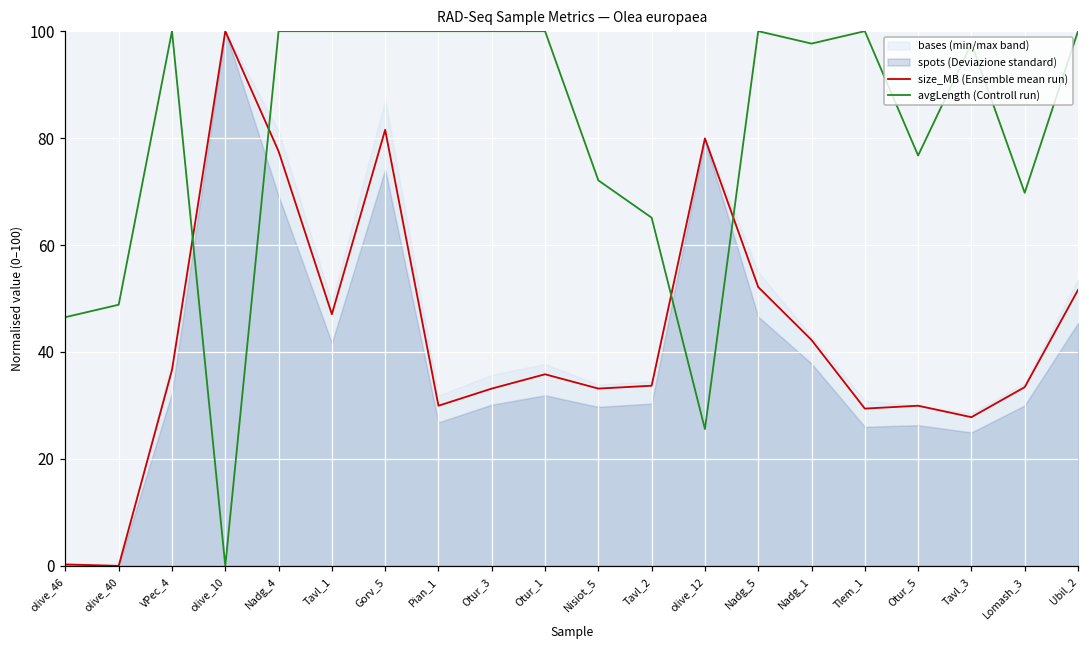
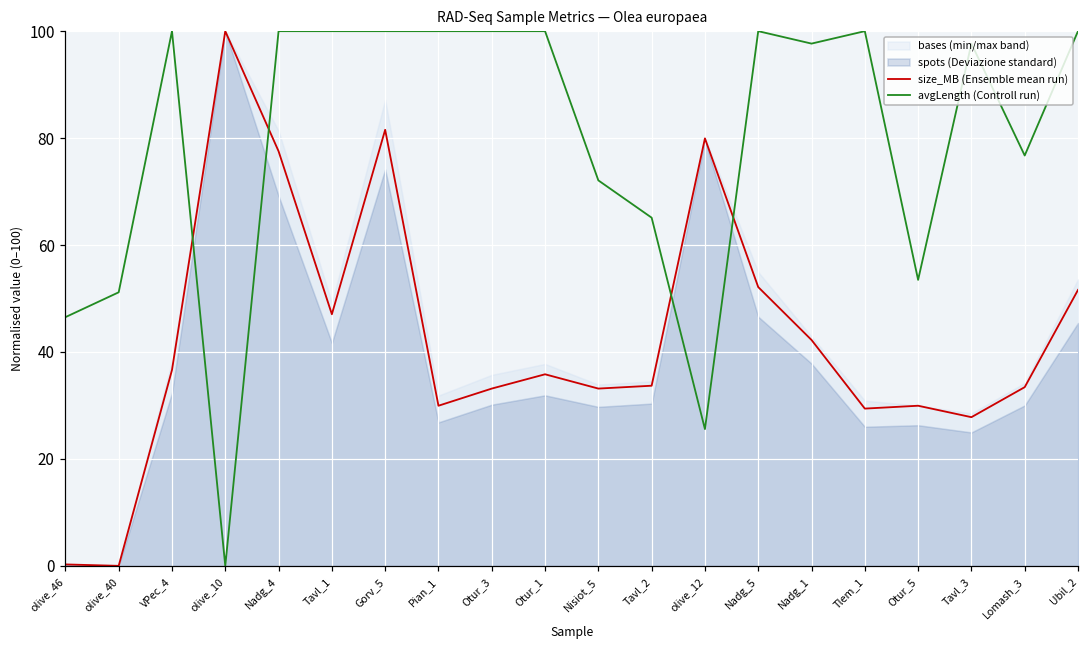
  {
    "size_MB (Ensemble mean run)": {
      "VPec_4": 37,
      "Nadg_4": 78,
      "Tavl_1": 47,
      "Gorv_5": 82,
      "Pian_1": 30,
      "Otur_3": 33,
      "Otur_1": 36,
      "Nisiot_5": 33,
      "Tavl_2": 34,
      "Nadg_5": 52,
      "Nadg_1": 42,
      "Tlem_1": 29,
      "Tavl_3": 28,
      "Lomash_3": 33,
      "Ubil_2": 52
    },
    "avgLength (Controll run)": {
      "olive_46": 47,
-     "olive_40": 49,
+     "olive_40": 51,
      "VPec_4": 100,
      "olive_10": 0,
      "Nadg_4": 100,
      "Tavl_1": 100,
      "Gorv_5": 100,
      "Pian_1": 100,
      "Otur_3": 100,
      "Otur_1": 100,
      "Nisiot_5": 72,
      "Tavl_2": 65,
      "olive_12": 26,
      "Nadg_5": 100,
      "Nadg_1": 98,
      "Tlem_1": 100,
-     "Otur_5": 77,
-     "Lomash_3": 70,
+     "Otur_5": 53,
+     "Lomash_3": 77,
      "Ubil_2": 100
    }
  }
